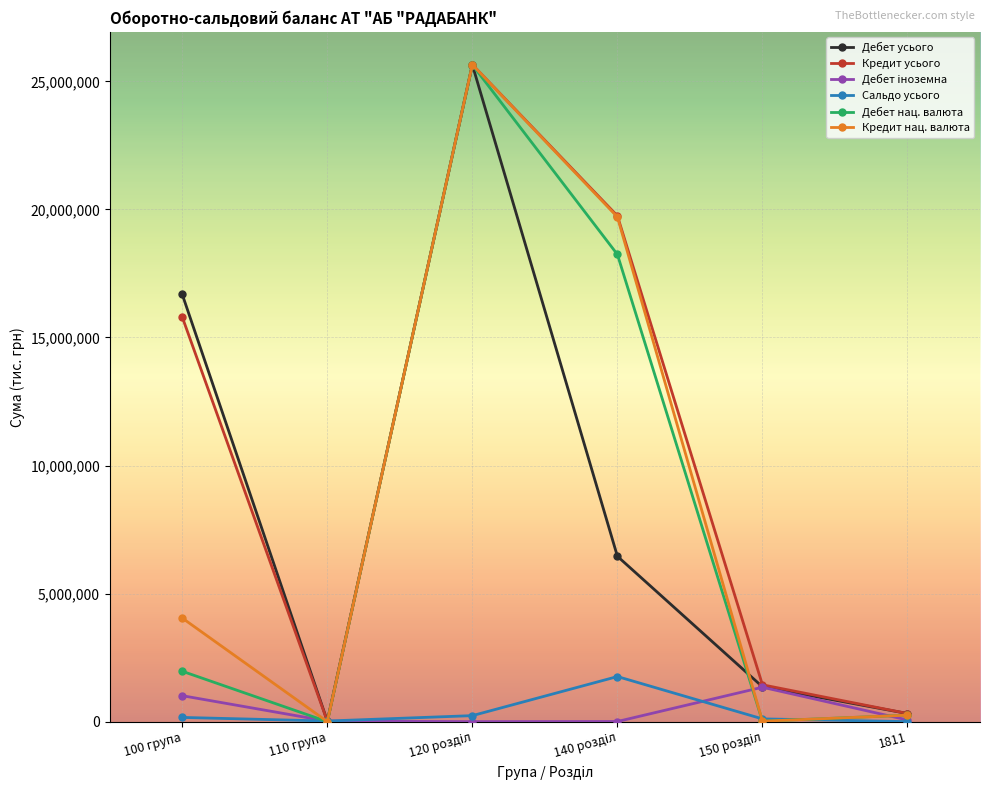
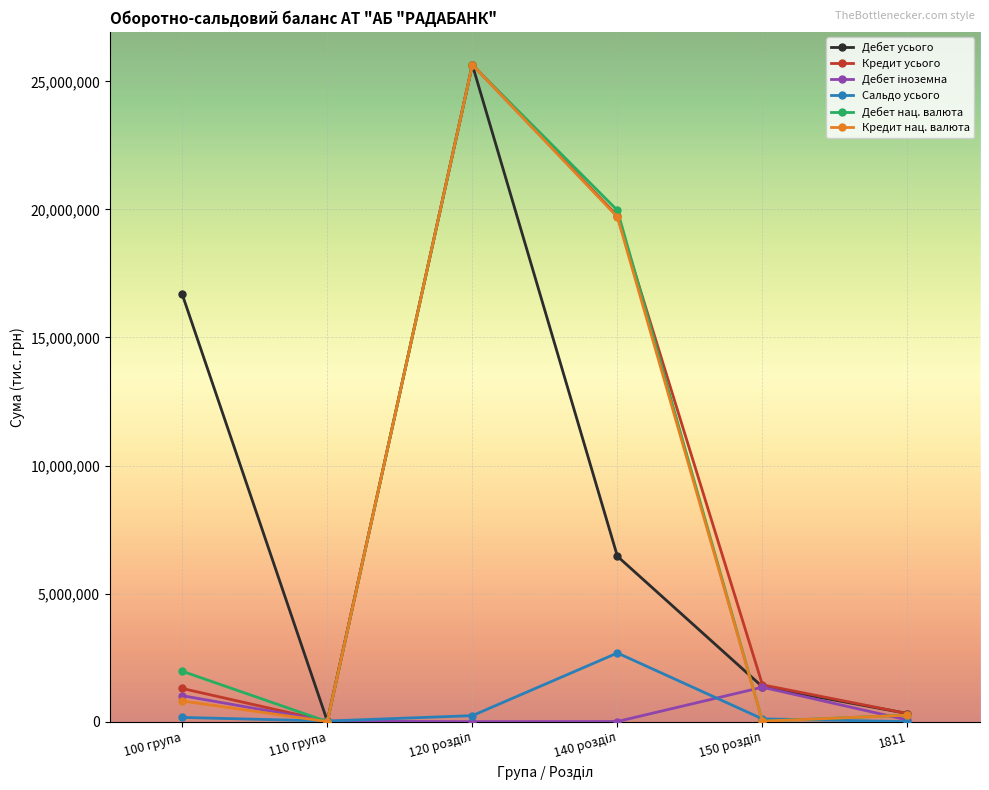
  {
    "Дебет усього": {
      "100 група": "16,700,000",
      "140 розділ": "6,500,000"
    },
    "Кредит усього": {
-     "100 група": "15,800,000"
+     "100 група": "1,300,000"
    },
    "Дебет іноземна": {
      "100 група": "1,000,000",
      "120 розділ": "0",
      "140 розділ": "0"
    },
    "Сальдо усього": {
      "100 група": "200,000",
      "120 розділ": "200,000",
-     "140 розділ": "1,800,000"
+     "140 розділ": "2,700,000"
    },
    "Дебет нац. валюта": {
      "100 група": "2,000,000",
-     "140 розділ": "18,200,000"
+     "140 розділ": "20,000,000"
    },
    "Кредит нац. валюта": {
-     "100 група": "4,000,000"
+     "100 група": "800,000"
    }
  }
